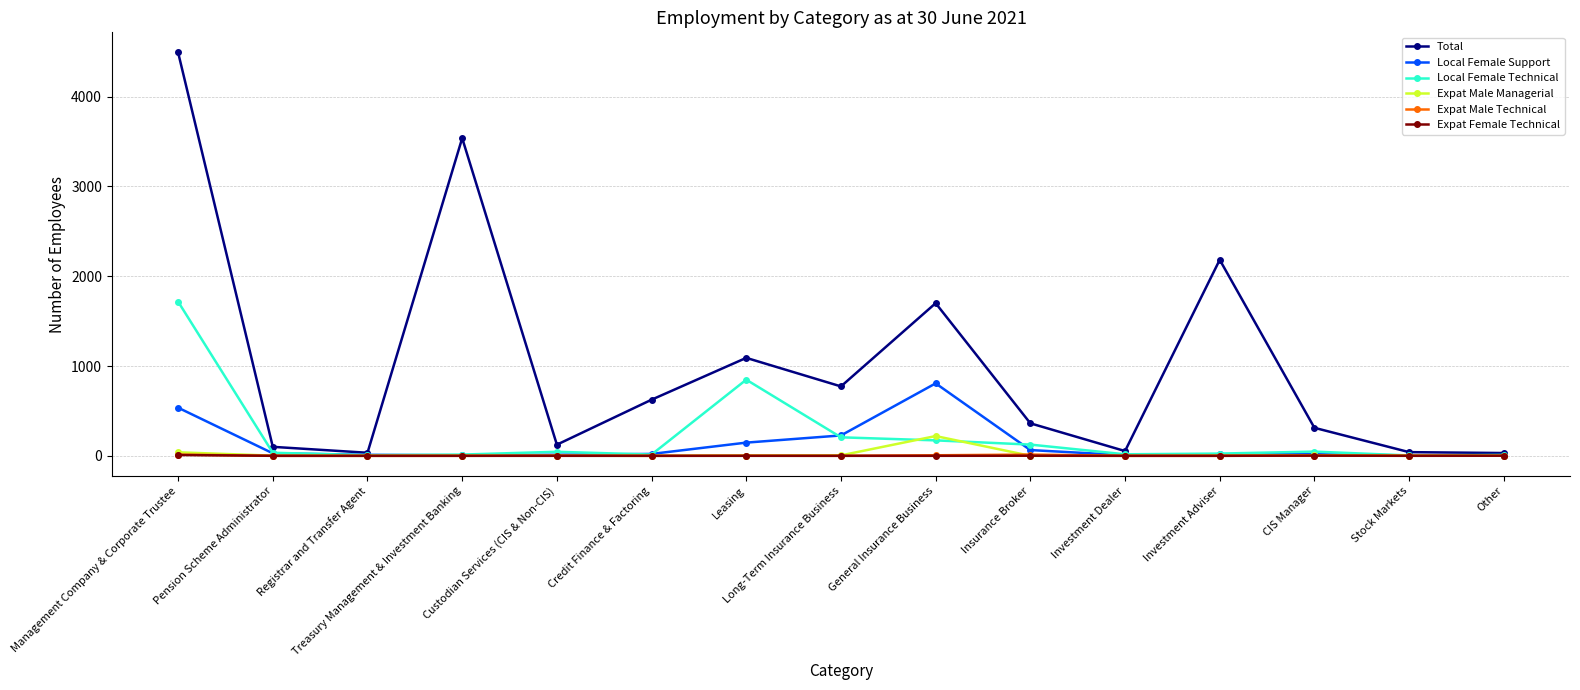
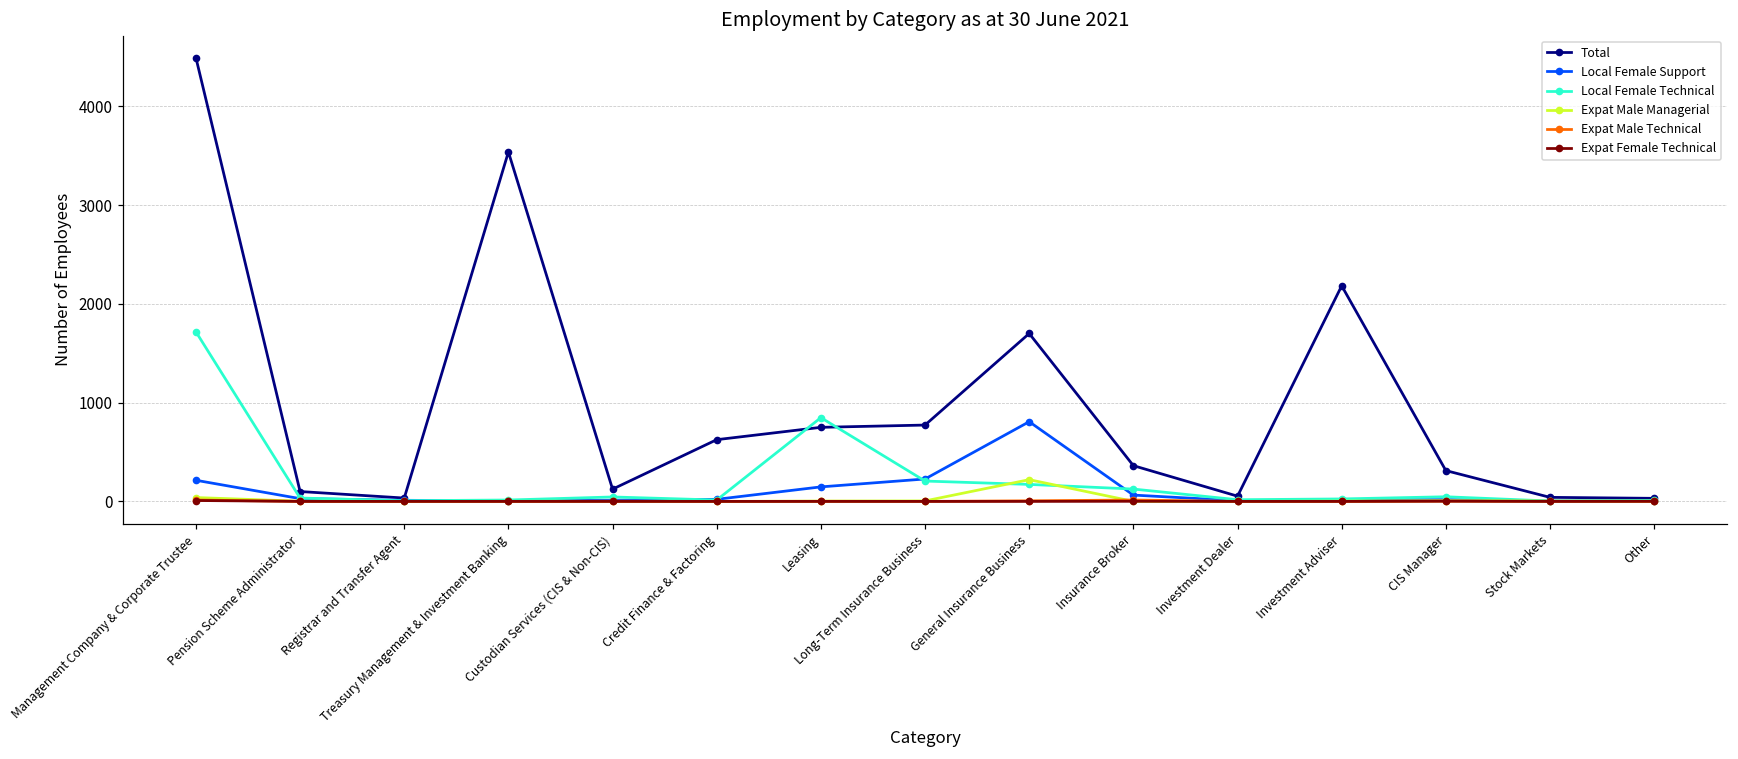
  {
    "Total": {
      "Management Company & Corporate Trustee": 4500,
      "Pension Scheme Administrator": 100,
      "Treasury Management & Investment Banking": 3500,
      "Custodian Services (CIS & Non-CIS)": 100,
      "Credit Finance & Factoring": 600,
-     "Leasing": 1100,
+     "Leasing": 800,
      "Long-Term Insurance Business": 800,
      "General Insurance Business": 1700,
      "Insurance Broker": 400,
      "Investment Dealer": 100,
      "Investment Adviser": 2200,
      "CIS Manager": 300,
      "Stock Markets": 0
    },
    "Local Female Support": {
-     "Management Company & Corporate Trustee": 500,
+     "Management Company & Corporate Trustee": 200,
      "Leasing": 100,
      "General Insurance Business": 800,
      "Insurance Broker": 100
    },
    "Local Female Technical": {
      "Management Company & Corporate Trustee": 1700,
      "Custodian Services (CIS & Non-CIS)": 0,
      "Leasing": 800,
      "General Insurance Business": 200,
      "Insurance Broker": 100,
      "CIS Manager": 0
    },
    "Expat Male Managerial": {
      "General Insurance Business": 200
    }
  }
